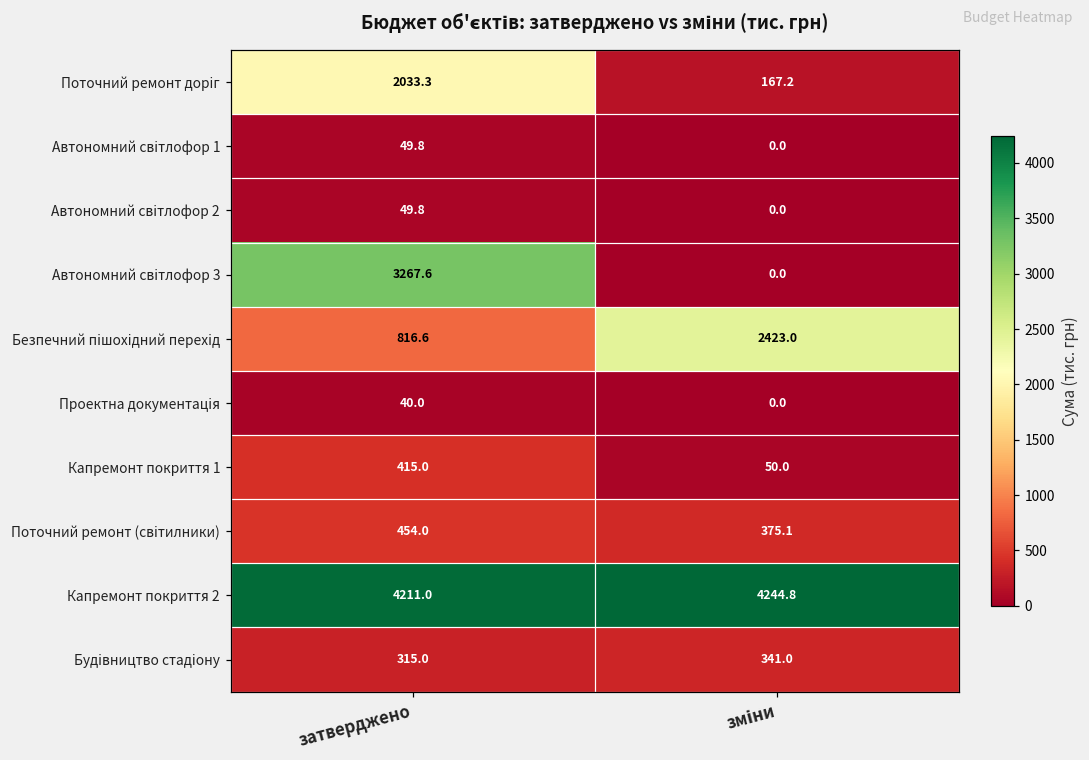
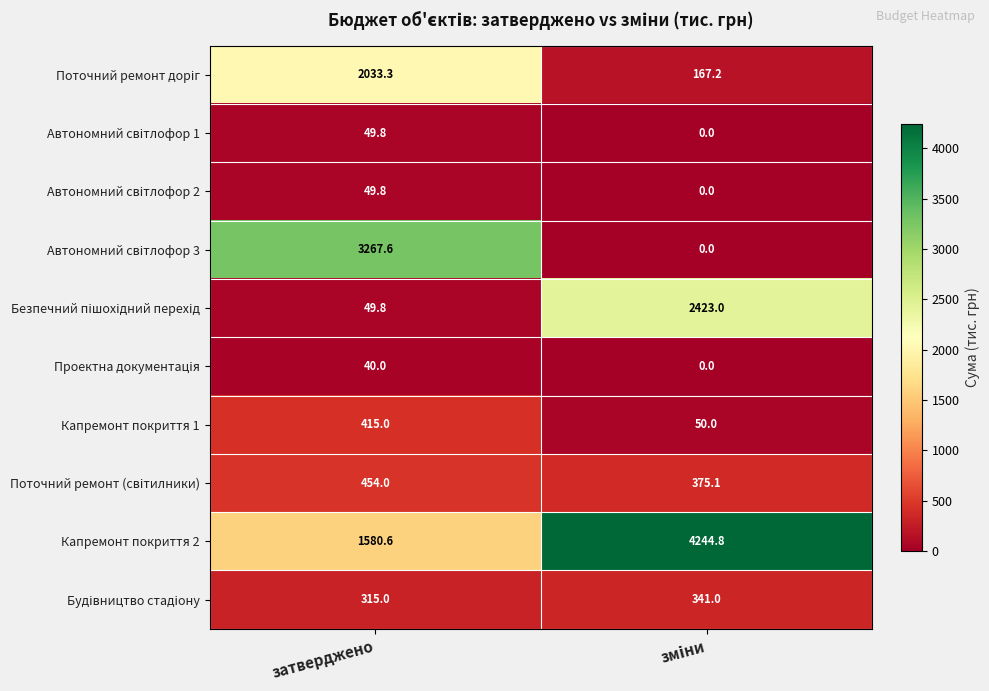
  {
    "Поточний ремонт доріг": {
      "затверджено": 2033.3,
      "зміни": 167.2
    },
    "Автономний світлофор 1": {
      "затверджено": 49.8,
      "зміни": 0.0
    },
    "Автономний світлофор 2": {
      "затверджено": 49.8,
      "зміни": 0.0
    },
    "Автономний світлофор 3": {
      "затверджено": 3267.6,
      "зміни": 0.0
    },
    "Безпечний пішохідний перехід": {
-     "затверджено": 816.6,
+     "затверджено": 49.8,
      "зміни": 2423.0
    },
    "Проектна документація": {
      "затверджено": 40.0,
      "зміни": 0.0
    },
    "Капремонт покриття 1": {
      "затверджено": 415.0,
      "зміни": 50.0
    },
    "Поточний ремонт (світилники)": {
      "затверджено": 454.0,
      "зміни": 375.1
    },
    "Капремонт покриття 2": {
-     "затверджено": 4211.0,
+     "затверджено": 1580.6,
      "зміни": 4244.8
    },
    "Будівництво стадіону": {
      "затверджено": 315.0,
      "зміни": 341.0
    }
  }
